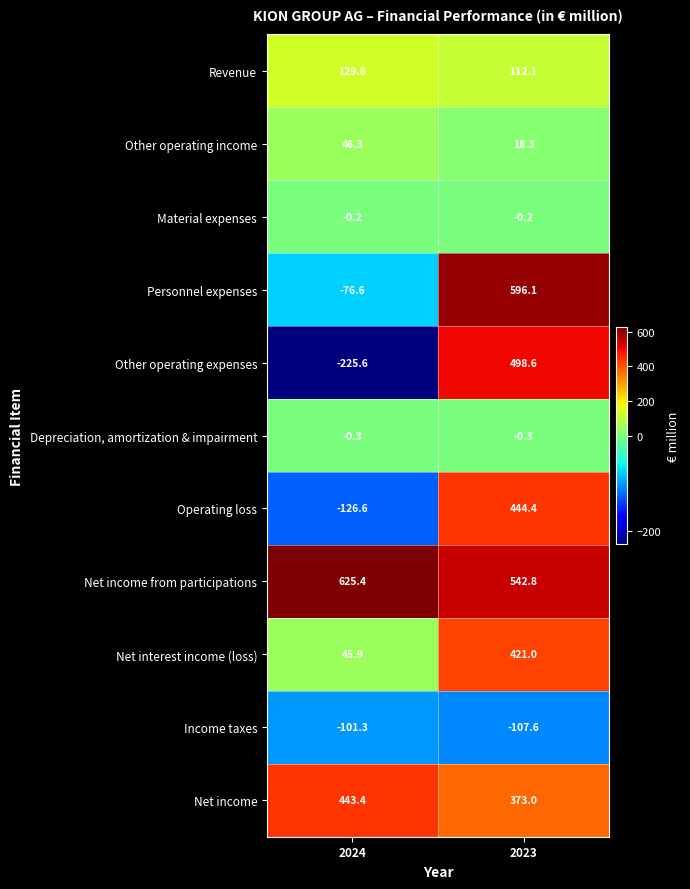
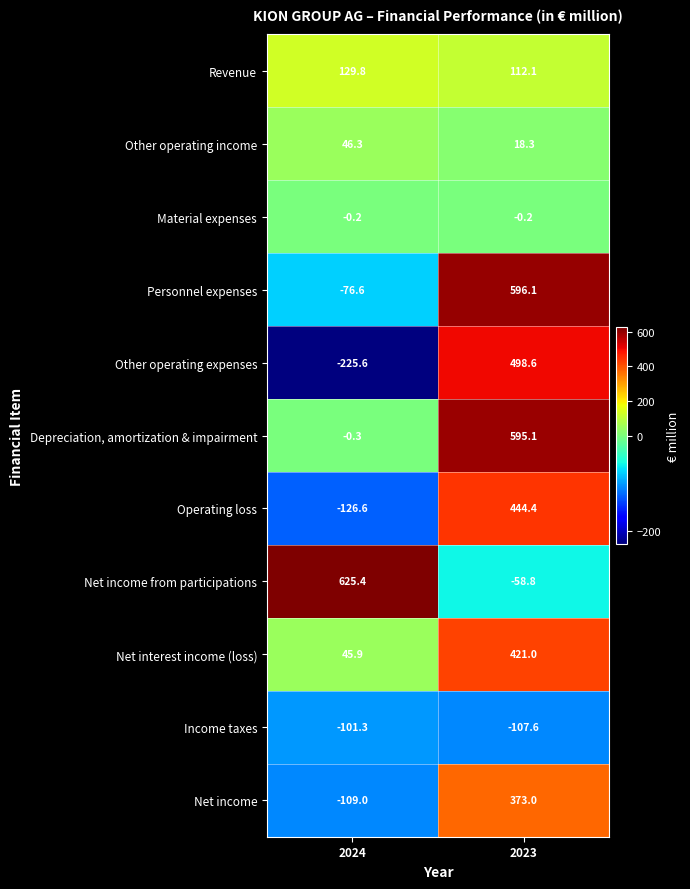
  {
    "Revenue": {
      "2024": 129.8,
      "2023": 112.1
    },
    "Other operating income": {
      "2024": 46.3,
      "2023": 18.3
    },
    "Material expenses": {
      "2024": -0.2,
      "2023": -0.2
    },
    "Personnel expenses": {
      "2024": -76.6,
      "2023": 596.1
    },
    "Other operating expenses": {
      "2024": -225.6,
      "2023": 498.6
    },
    "Depreciation, amortization & impairment": {
      "2024": -0.3,
-     "2023": -0.3
+     "2023": 595.1
    },
    "Operating loss": {
      "2024": -126.6,
      "2023": 444.4
    },
    "Net income from participations": {
      "2024": 625.4,
-     "2023": 542.8
+     "2023": -58.8
    },
    "Net interest income (loss)": {
      "2024": 45.9,
      "2023": 421.0
    },
    "Income taxes": {
      "2024": -101.3,
      "2023": -107.6
    },
    "Net income": {
-     "2024": 443.4,
+     "2024": -109.0,
      "2023": 373.0
    }
  }
